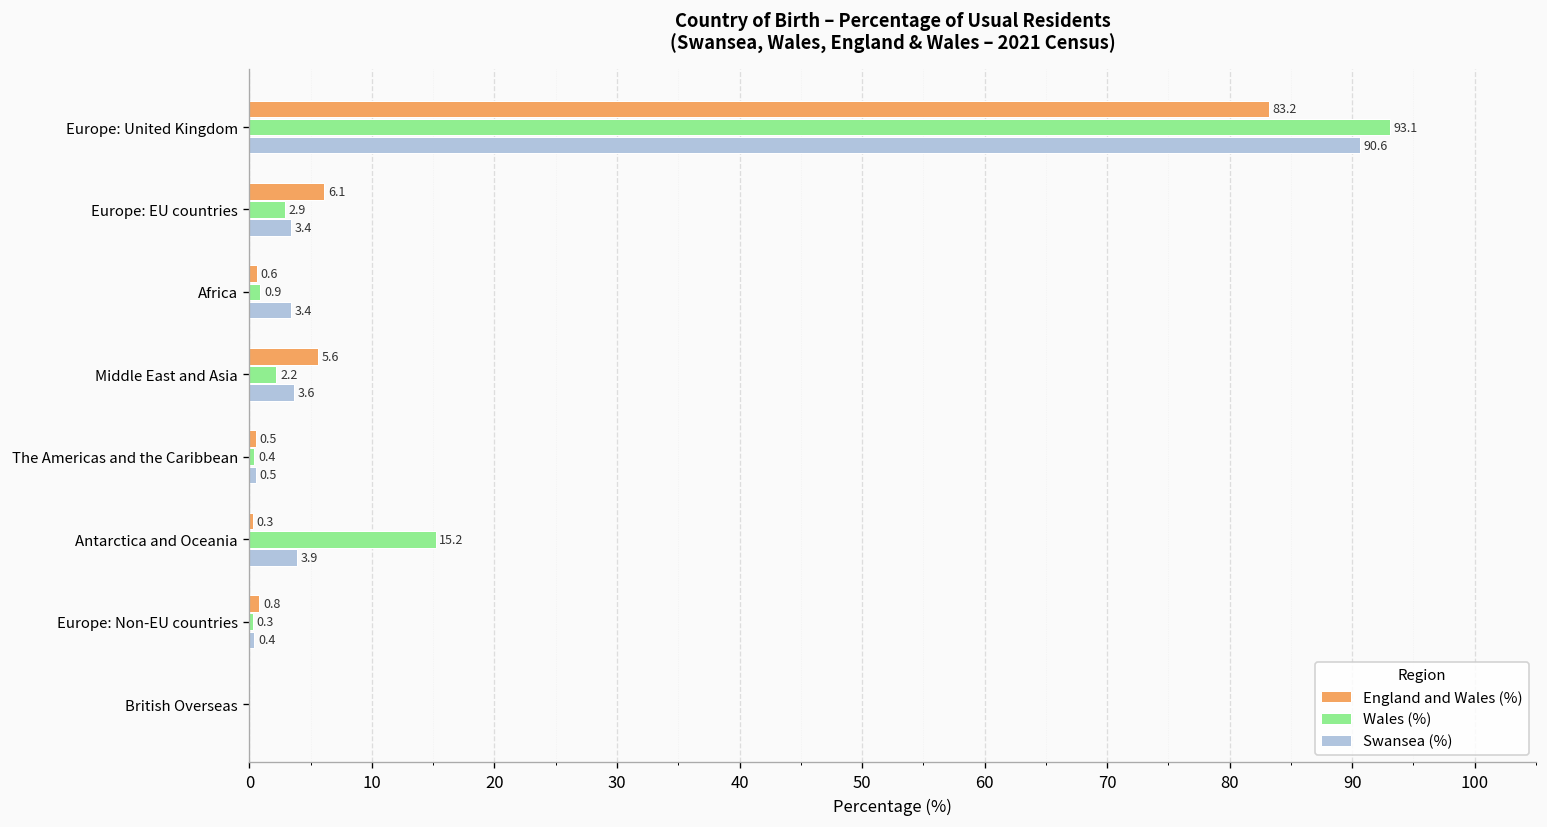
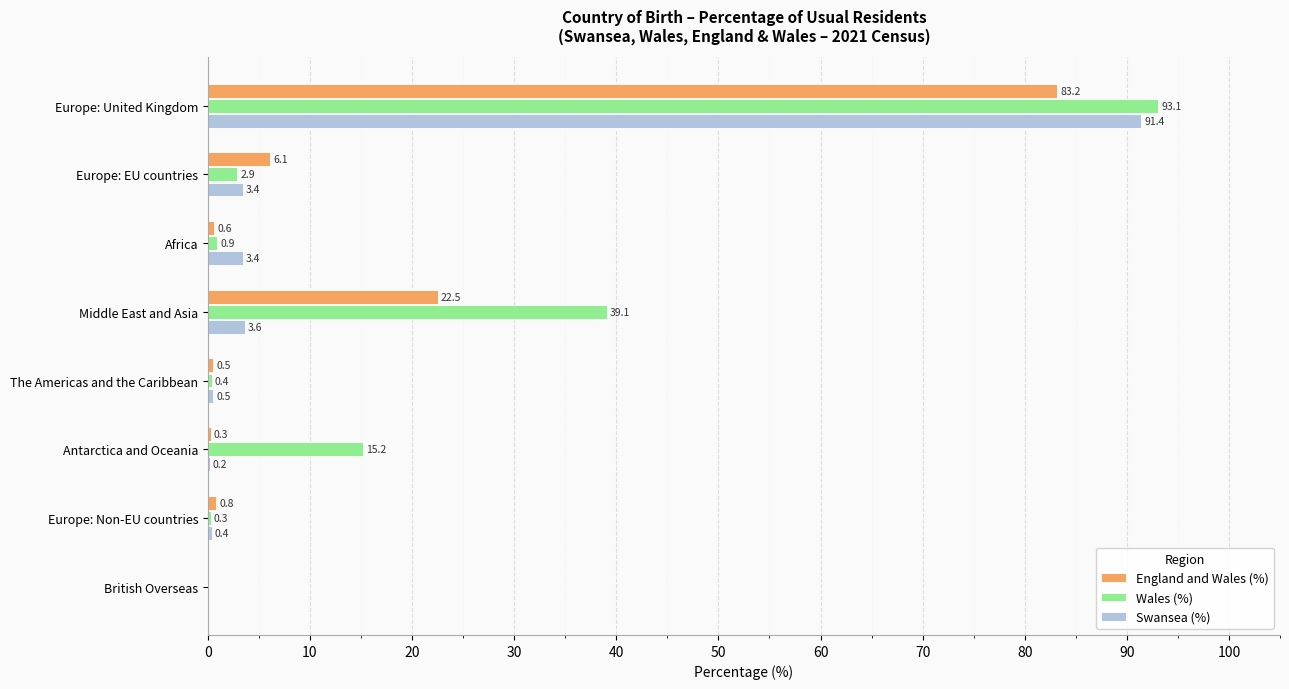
  {
    "England and Wales (%)": {
      "Europe: United Kingdom": 83.2,
      "Europe: EU countries": 6.1,
      "Africa": 0.6,
-     "Middle East and Asia": 5.6,
+     "Middle East and Asia": 22.5,
      "The Americas and the Caribbean": 0.5,
      "Antarctica and Oceania": 0.3,
      "Europe: Non-EU countries": 0.8
    },
    "Wales (%)": {
      "Europe: United Kingdom": 93.1,
      "Europe: EU countries": 2.9,
      "Africa": 0.9,
-     "Middle East and Asia": 2.2,
+     "Middle East and Asia": 39.1,
      "The Americas and the Caribbean": 0.4,
      "Antarctica and Oceania": 15.2,
      "Europe: Non-EU countries": 0.3
    },
    "Swansea (%)": {
-     "Europe: United Kingdom": 90.6,
+     "Europe: United Kingdom": 91.4,
      "Europe: EU countries": 3.4,
      "Africa": 3.4,
      "Middle East and Asia": 3.6,
      "The Americas and the Caribbean": 0.5,
-     "Antarctica and Oceania": 3.9,
+     "Antarctica and Oceania": 0.2,
      "Europe: Non-EU countries": 0.4
    }
  }
